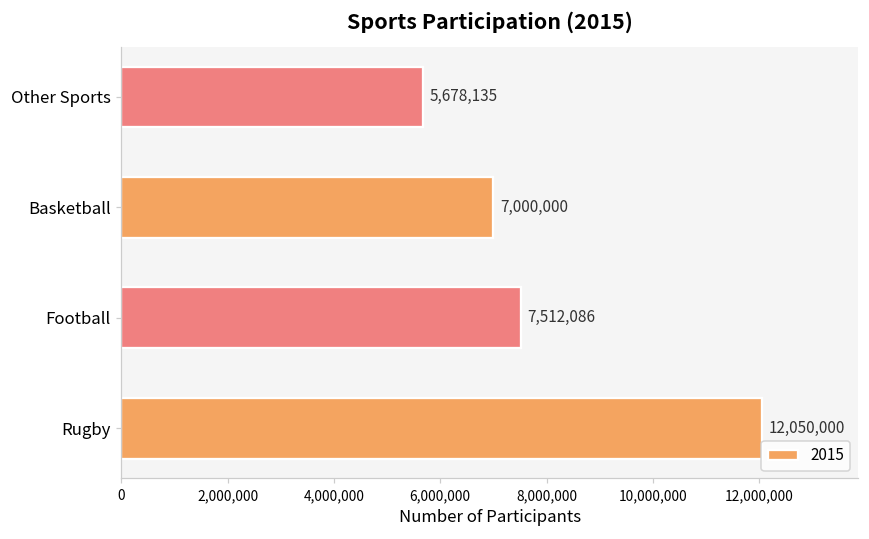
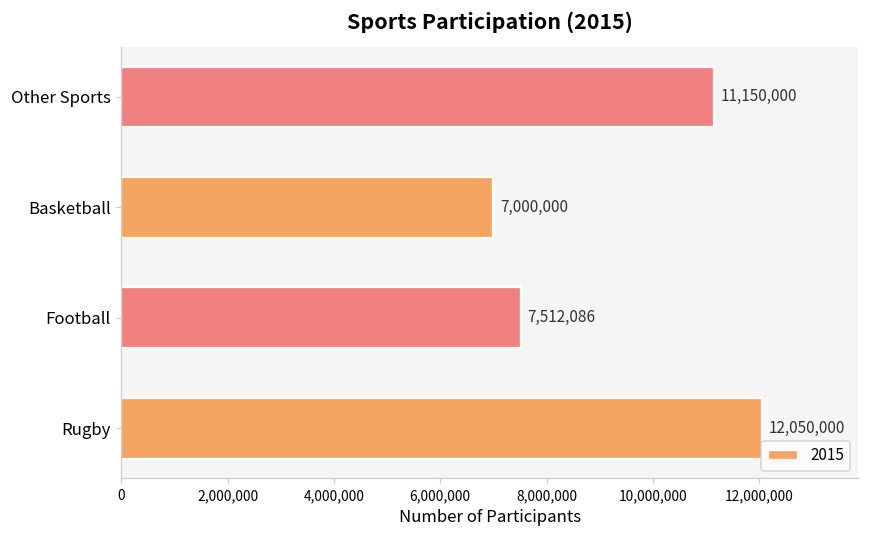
  {
-   "Other Sports": "5,678,135",
+   "Other Sports": "11,150,000",
    "Basketball": "7,000,000",
    "Football": "7,512,086",
    "Rugby": "12,050,000"
  }
